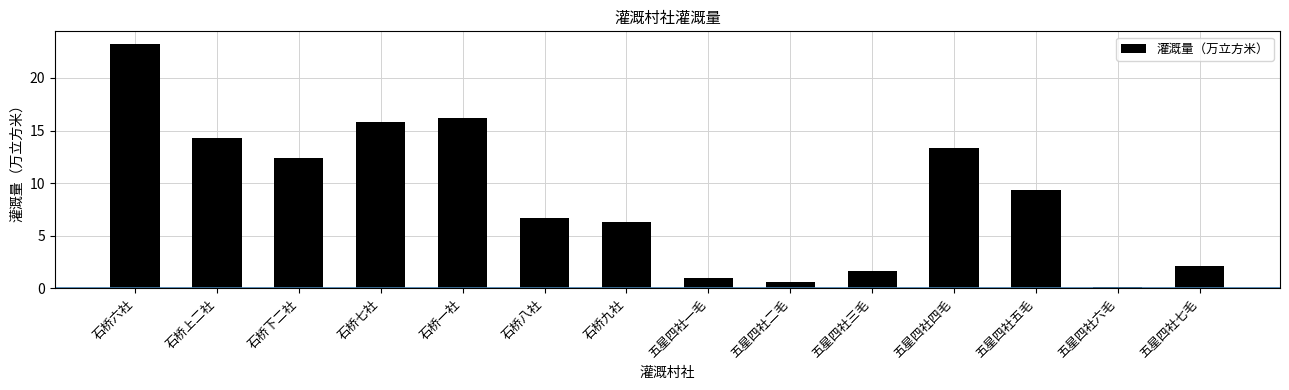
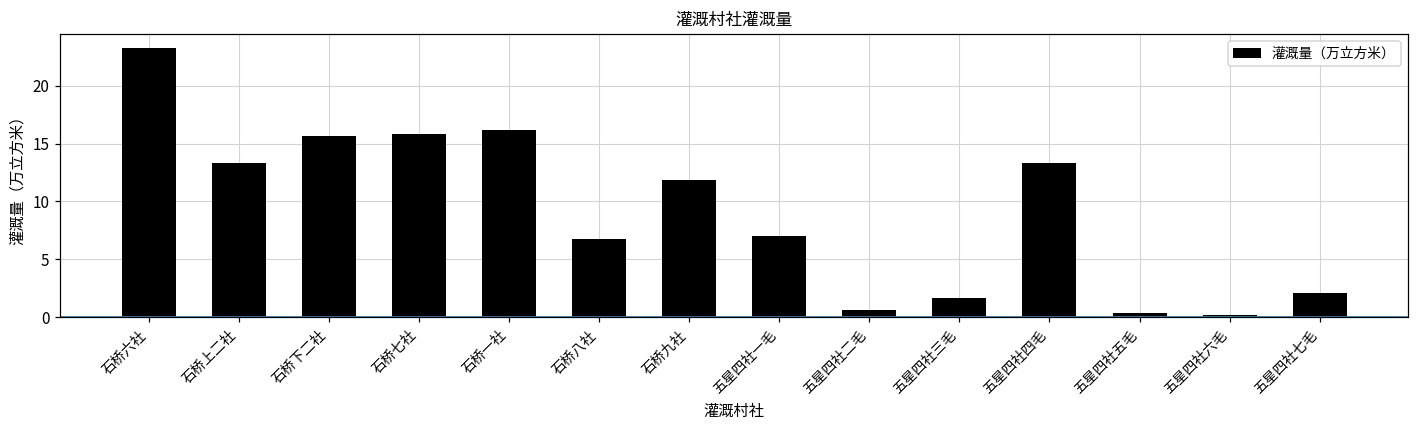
  {
    "石桥六社": 23.3,
-   "石桥上二社": 14.2,
-   "石桥下二社": 12.4,
+   "石桥上二社": 13.3,
+   "石桥下二社": 15.7,
    "石桥七社": 15.8,
    "石桥一社": 16.2,
    "石桥八社": 6.7,
-   "石桥九社": 6.3,
-   "五星四社一毛": 1.0,
+   "石桥九社": 11.9,
+   "五星四社一毛": 7.0,
    "五星四社二毛": 0.7,
    "五星四社三毛": 1.7,
    "五星四社四毛": 13.3,
-   "五星四社五毛": 9.3,
+   "五星四社五毛": 0.4,
    "五星四社七毛": 2.1
  }
